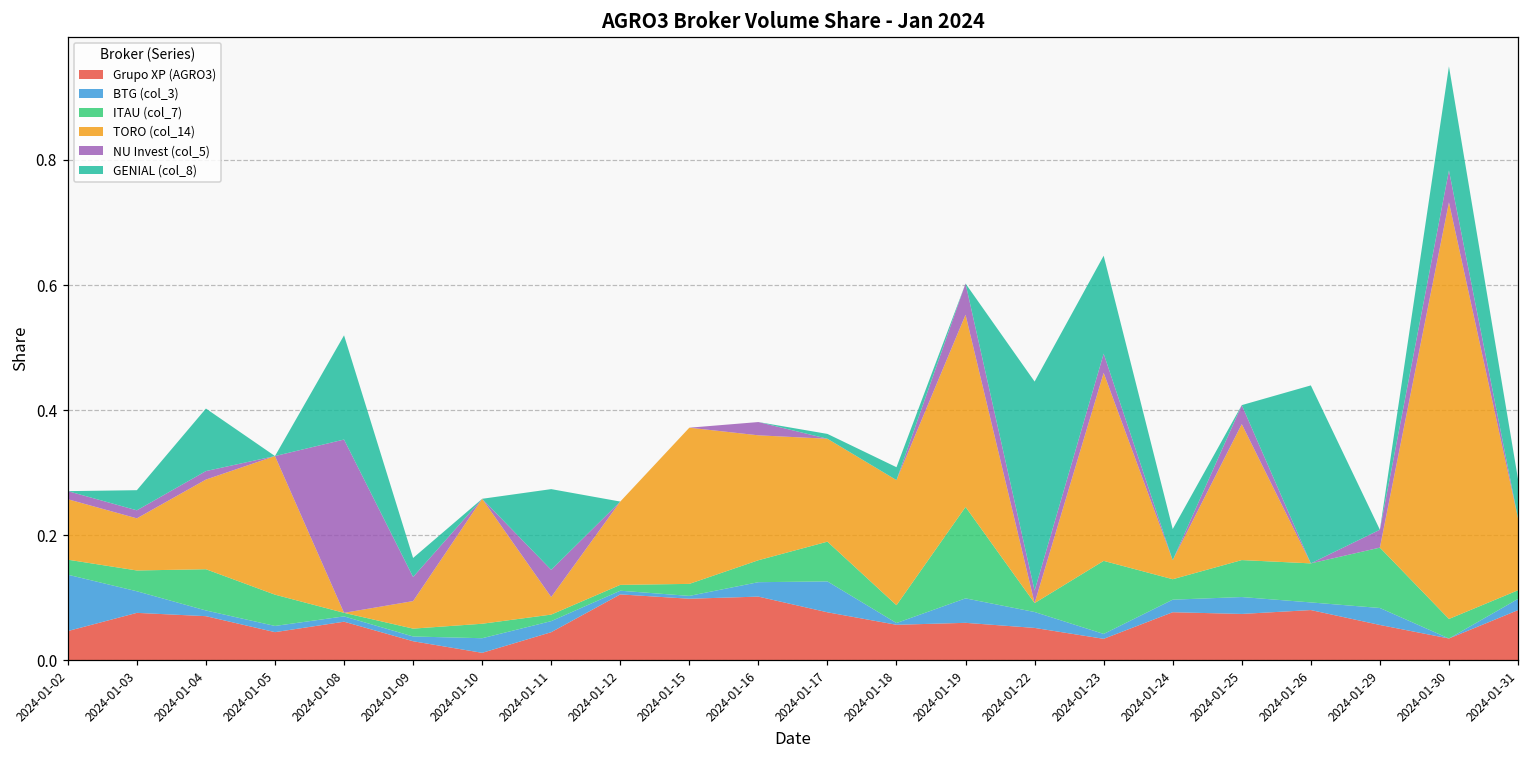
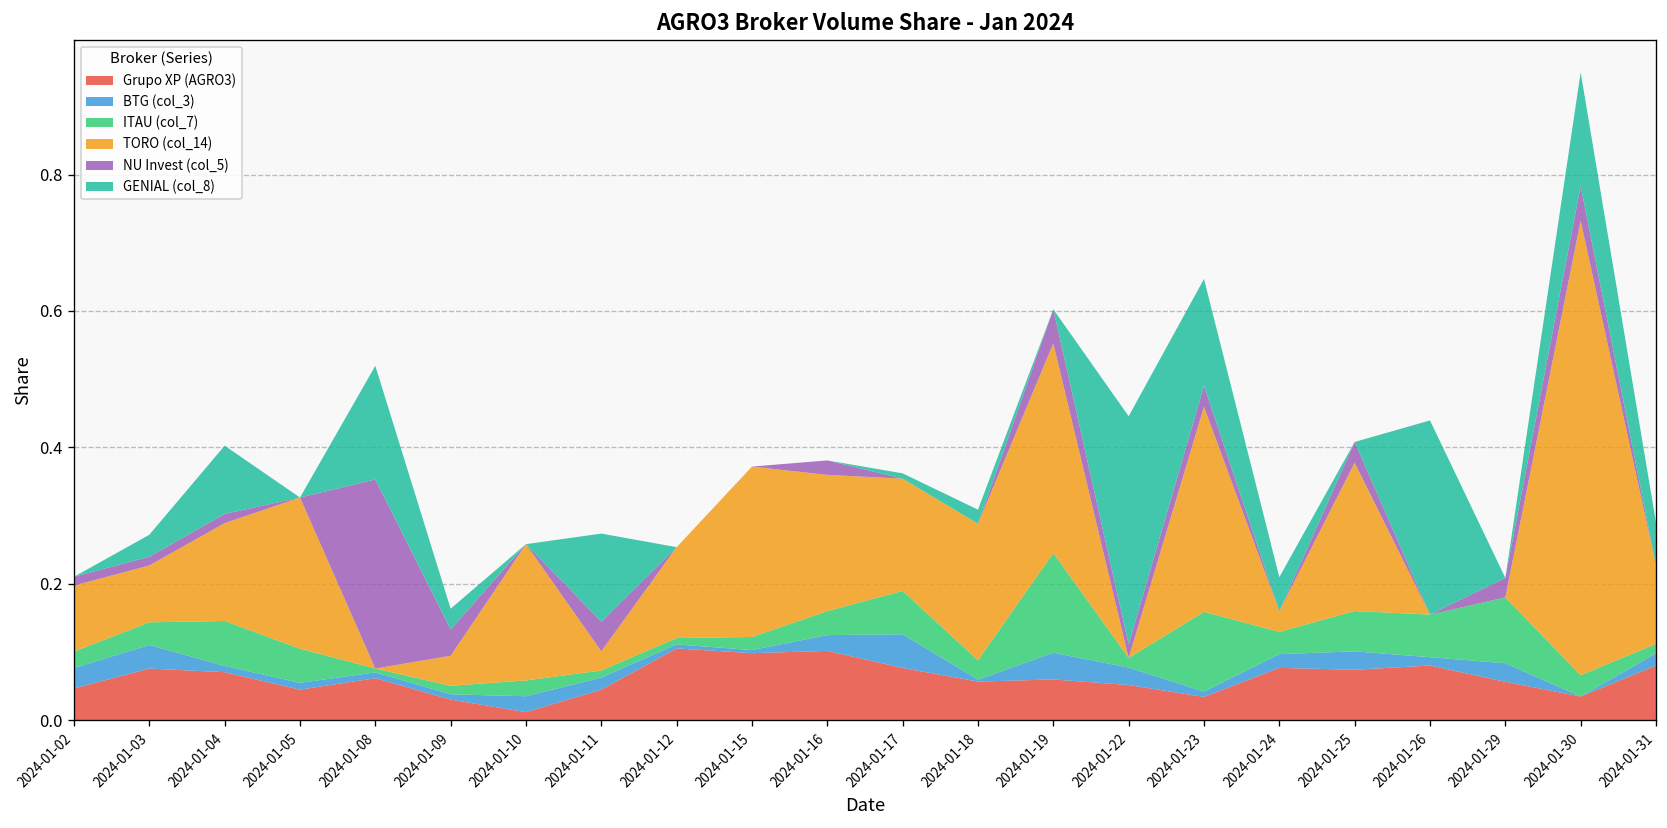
  {
    "Grupo XP (AGRO3)": {
      "2024-01-02": 0.05,
      "2024-01-03": 0.08,
      "2024-01-04": 0.07,
      "2024-01-05": 0.04,
      "2024-01-08": 0.06,
      "2024-01-09": 0.03,
      "2024-01-10": 0.01,
      "2024-01-11": 0.04,
      "2024-01-12": 0.11,
      "2024-01-15": 0.10,
      "2024-01-16": 0.10,
      "2024-01-17": 0.08,
      "2024-01-19": 0.06,
      "2024-01-22": 0.05,
      "2024-01-23": 0.03,
      "2024-01-24": 0.08,
      "2024-01-25": 0.07,
      "2024-01-26": 0.08,
      "2024-01-29": 0.06,
      "2024-01-31": 0.08
    },
    "BTG (col_3)": {
-     "2024-01-02": 0.09,
+     "2024-01-02": 0.03,
      "2024-01-03": 0.03,
      "2024-01-04": 0.01,
      "2024-01-05": 0.01,
      "2024-01-08": 0.01,
      "2024-01-09": 0.01,
      "2024-01-10": 0.02,
      "2024-01-11": 0.02,
      "2024-01-12": 0.01,
      "2024-01-15": 0.00,
      "2024-01-16": 0.02,
      "2024-01-17": 0.05,
      "2024-01-19": 0.04,
      "2024-01-22": 0.03,
      "2024-01-23": 0.01,
      "2024-01-24": 0.02,
      "2024-01-25": 0.03,
      "2024-01-26": 0.01,
      "2024-01-29": 0.03,
      "2024-01-31": 0.02
    },
    "TORO (col_14)": {
      "2024-01-02": 0.10,
      "2024-01-03": 0.08,
      "2024-01-04": 0.14,
      "2024-01-09": 0.04,
      "2024-01-11": 0.03,
      "2024-01-16": 0.20,
      "2024-01-19": 0.31,
      "2024-01-23": 0.30,
      "2024-01-25": 0.22,
      "2024-01-30": 0.67
    },
    "NU Invest (col_5)": {
      "2024-01-03": 0.01,
      "2024-01-04": 0.01,
      "2024-01-08": 0.28,
      "2024-01-09": 0.04,
      "2024-01-11": 0.04,
      "2024-01-22": 0.02,
      "2024-01-23": 0.03,
      "2024-01-30": 0.05
    }
  }
